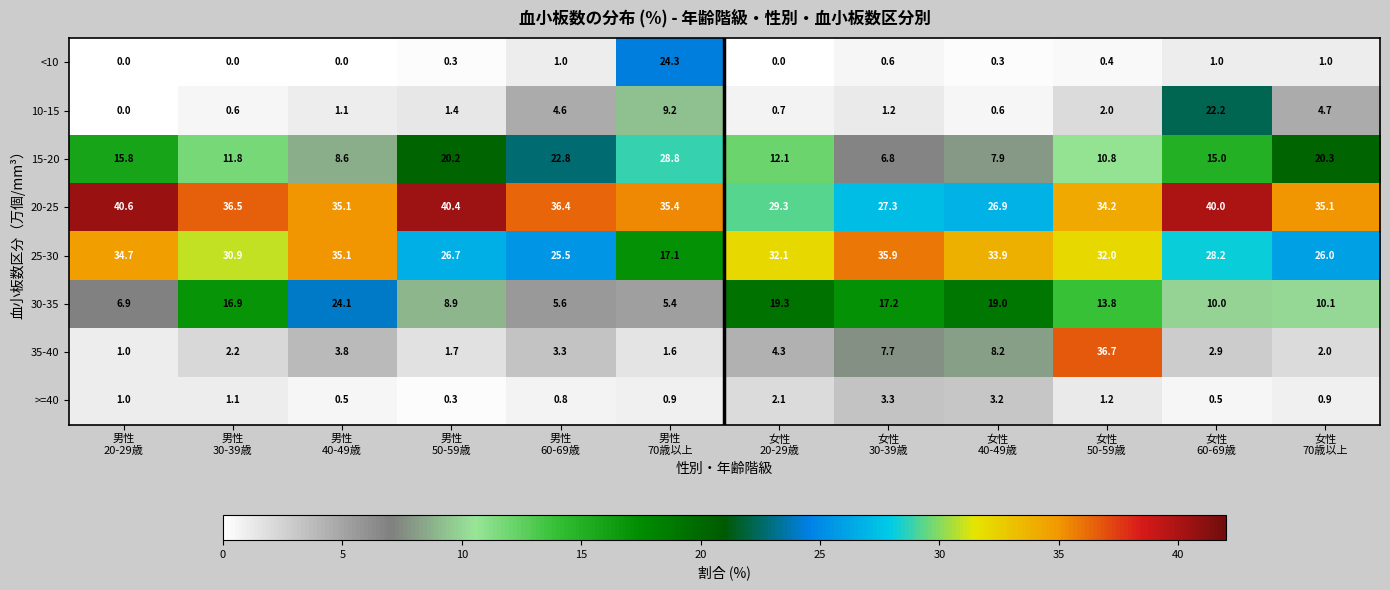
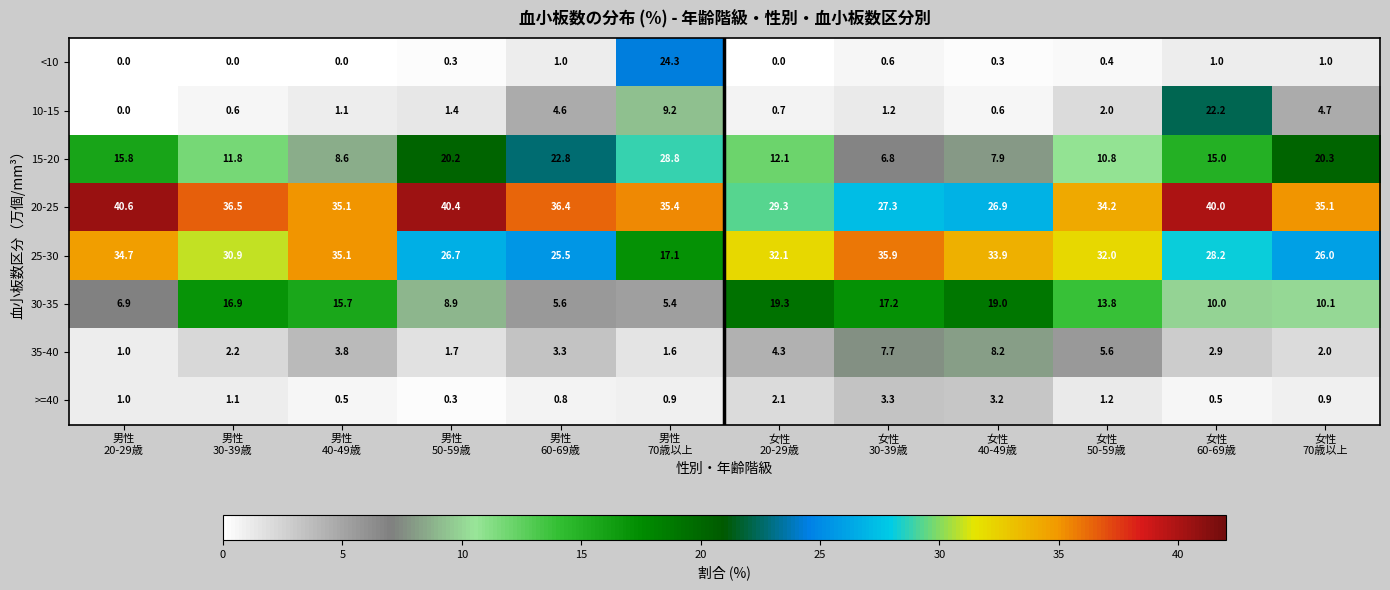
  {
    "<10": {
      "男性 20-29歳": 0.0,
      "男性 30-39歳": 0.0,
      "男性 40-49歳": 0.0,
      "男性 50-59歳": 0.3,
      "男性 60-69歳": 1.0,
      "男性 70歳以上": 24.3,
      "女性 20-29歳": 0.0,
      "女性 30-39歳": 0.6,
      "女性 40-49歳": 0.3,
      "女性 50-59歳": 0.4,
      "女性 60-69歳": 1.0,
      "女性 70歳以上": 1.0
    },
    "10-15": {
      "男性 20-29歳": 0.0,
      "男性 30-39歳": 0.6,
      "男性 40-49歳": 1.1,
      "男性 50-59歳": 1.4,
      "男性 60-69歳": 4.6,
      "男性 70歳以上": 9.2,
      "女性 20-29歳": 0.7,
      "女性 30-39歳": 1.2,
      "女性 40-49歳": 0.6,
      "女性 50-59歳": 2.0,
      "女性 60-69歳": 22.2,
      "女性 70歳以上": 4.7
    },
    "15-20": {
      "男性 20-29歳": 15.8,
      "男性 30-39歳": 11.8,
      "男性 40-49歳": 8.6,
      "男性 50-59歳": 20.2,
      "男性 60-69歳": 22.8,
      "男性 70歳以上": 28.8,
      "女性 20-29歳": 12.1,
      "女性 30-39歳": 6.8,
      "女性 40-49歳": 7.9,
      "女性 50-59歳": 10.8,
      "女性 60-69歳": 15.0,
      "女性 70歳以上": 20.3
    },
    "20-25": {
      "男性 20-29歳": 40.6,
      "男性 30-39歳": 36.5,
      "男性 40-49歳": 35.1,
      "男性 50-59歳": 40.4,
      "男性 60-69歳": 36.4,
      "男性 70歳以上": 35.4,
      "女性 20-29歳": 29.3,
      "女性 30-39歳": 27.3,
      "女性 40-49歳": 26.9,
      "女性 50-59歳": 34.2,
      "女性 60-69歳": 40.0,
      "女性 70歳以上": 35.1
    },
    "25-30": {
      "男性 20-29歳": 34.7,
      "男性 30-39歳": 30.9,
      "男性 40-49歳": 35.1,
      "男性 50-59歳": 26.7,
      "男性 60-69歳": 25.5,
      "男性 70歳以上": 17.1,
      "女性 20-29歳": 32.1,
      "女性 30-39歳": 35.9,
      "女性 40-49歳": 33.9,
      "女性 50-59歳": 32.0,
      "女性 60-69歳": 28.2,
      "女性 70歳以上": 26.0
    },
    "30-35": {
      "男性 20-29歳": 6.9,
      "男性 30-39歳": 16.9,
-     "男性 40-49歳": 24.1,
+     "男性 40-49歳": 15.7,
      "男性 50-59歳": 8.9,
      "男性 60-69歳": 5.6,
      "男性 70歳以上": 5.4,
      "女性 20-29歳": 19.3,
      "女性 30-39歳": 17.2,
      "女性 40-49歳": 19.0,
      "女性 50-59歳": 13.8,
      "女性 60-69歳": 10.0,
      "女性 70歳以上": 10.1
    },
    "35-40": {
      "男性 20-29歳": 1.0,
      "男性 30-39歳": 2.2,
      "男性 40-49歳": 3.8,
      "男性 50-59歳": 1.7,
      "男性 60-69歳": 3.3,
      "男性 70歳以上": 1.6,
      "女性 20-29歳": 4.3,
      "女性 30-39歳": 7.7,
      "女性 40-49歳": 8.2,
-     "女性 50-59歳": 36.7,
+     "女性 50-59歳": 5.6,
      "女性 60-69歳": 2.9,
      "女性 70歳以上": 2.0
    },
    ">=40": {
      "男性 20-29歳": 1.0,
      "男性 30-39歳": 1.1,
      "男性 40-49歳": 0.5,
      "男性 50-59歳": 0.3,
      "男性 60-69歳": 0.8,
      "男性 70歳以上": 0.9,
      "女性 20-29歳": 2.1,
      "女性 30-39歳": 3.3,
      "女性 40-49歳": 3.2,
      "女性 50-59歳": 1.2,
      "女性 60-69歳": 0.5,
      "女性 70歳以上": 0.9
    }
  }
